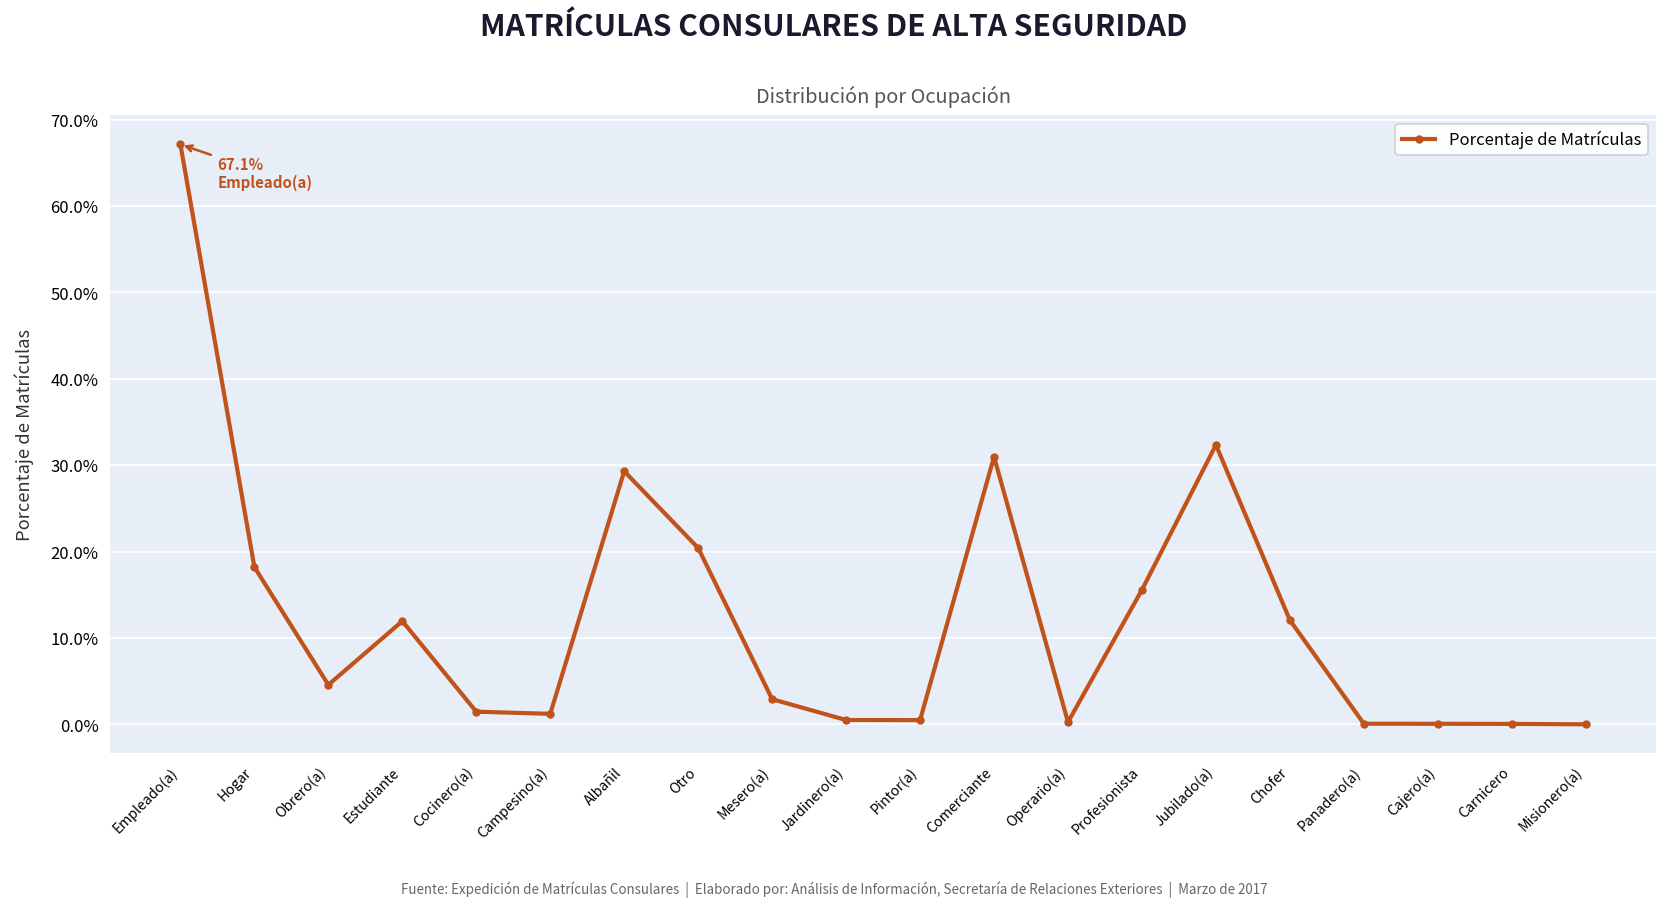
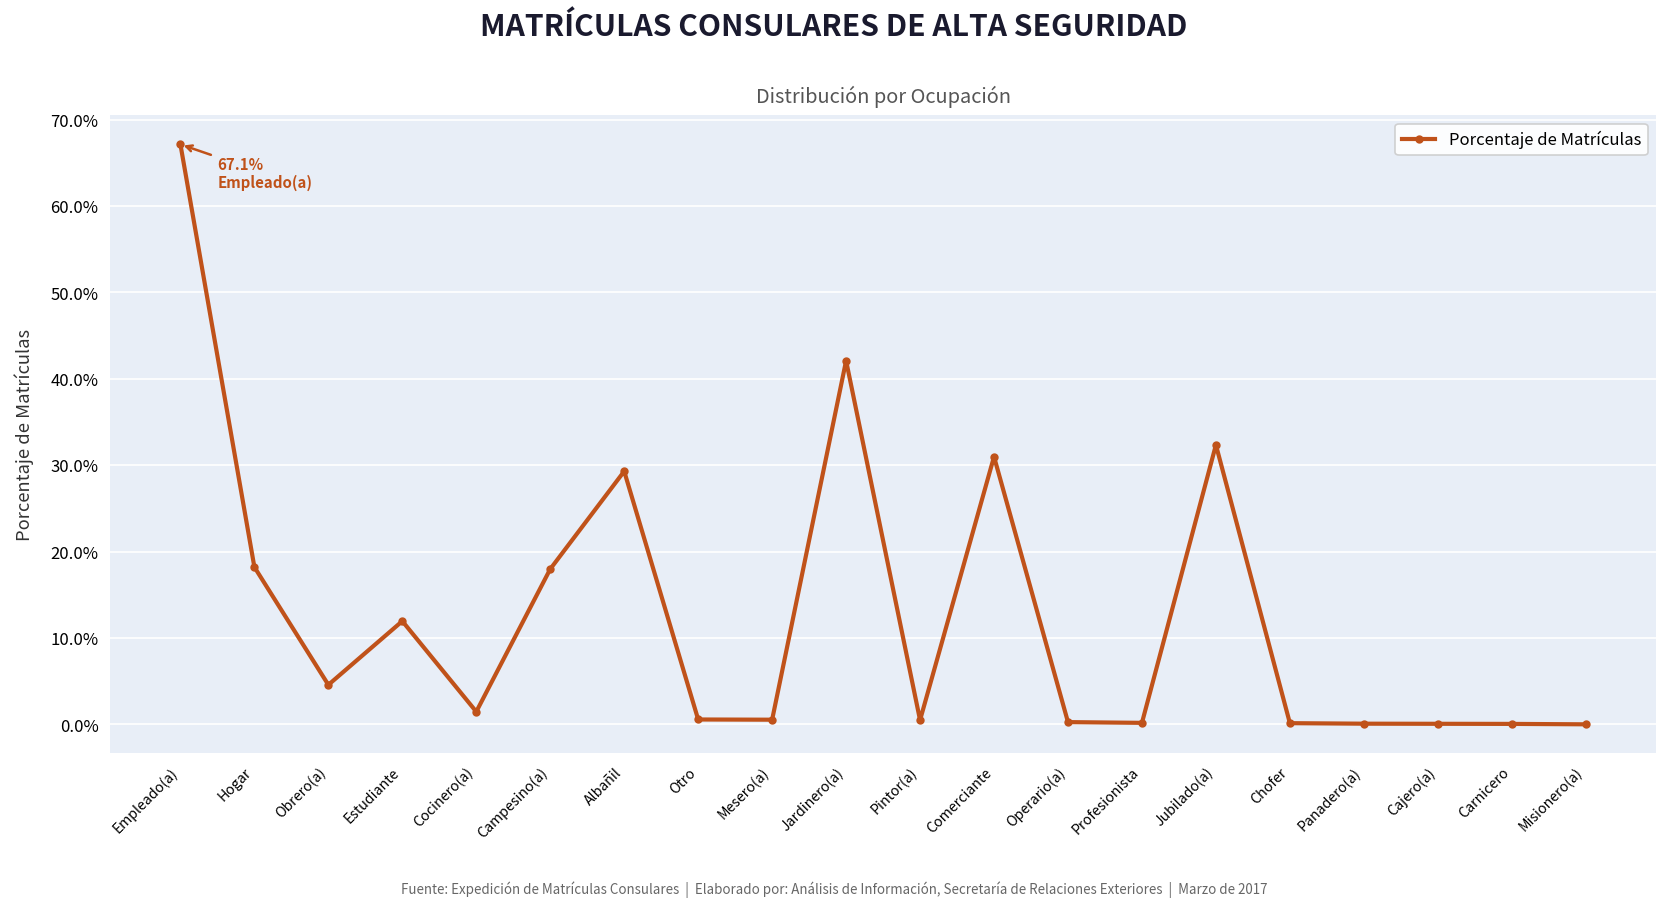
  {
    "Hogar": "18%",
    "Obrero(a)": "5%",
    "Estudiante": "12%",
    "Cocinero(a)": "1%",
-   "Campesino(a)": "1%",
+   "Campesino(a)": "18%",
    "Albañil": "29%",
-   "Otro": "20%",
-   "Mesero(a)": "3%",
-   "Jardinero(a)": "1%",
+   "Otro": "1%",
+   "Mesero(a)": "1%",
+   "Jardinero(a)": "42%",
    "Pintor(a)": "0%",
    "Comerciante": "31%",
    "Operario(a)": "0%",
-   "Profesionista": "16%",
+   "Profesionista": "0%",
    "Jubilado(a)": "32%",
-   "Chofer": "12%",
+   "Chofer": "0%",
    "Panadero(a)": "0%",
    "Cajero(a)": "0%",
    "Carnicero": "0%",
    "Misionero(a)": "0%"
  }
